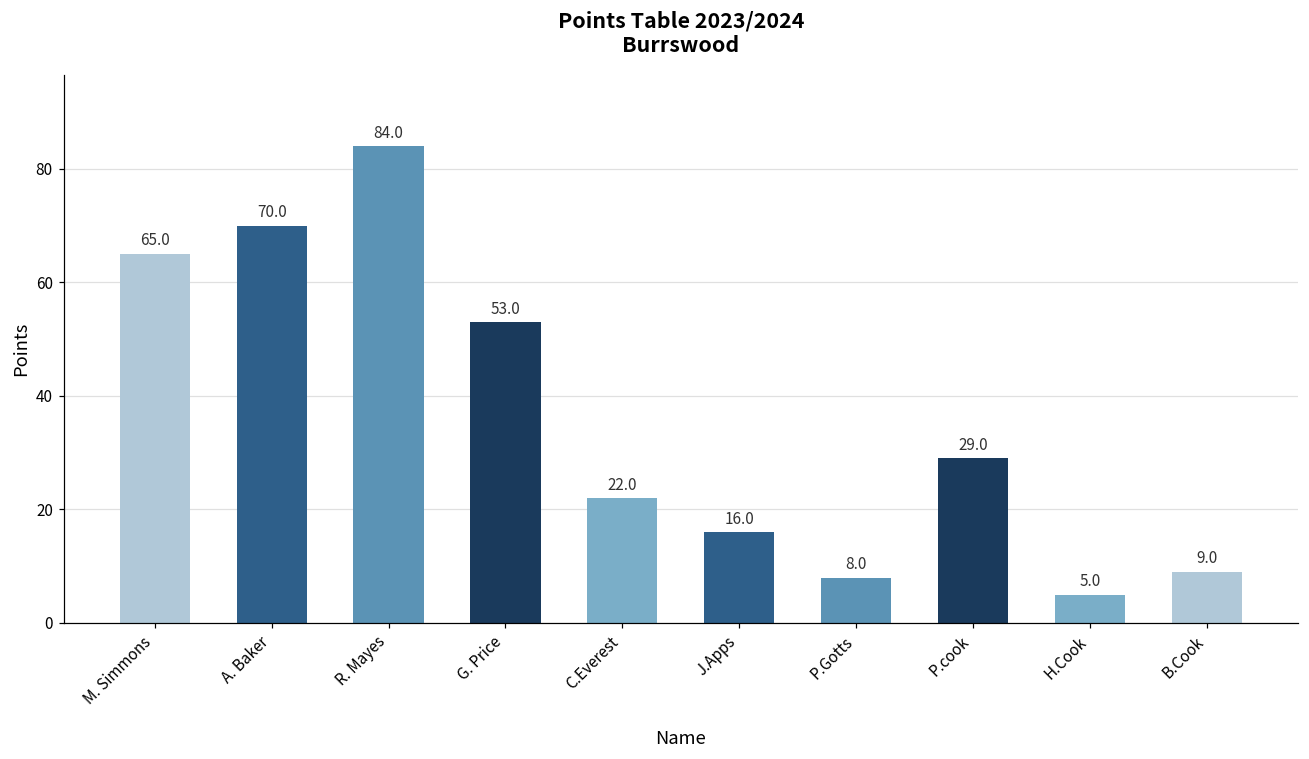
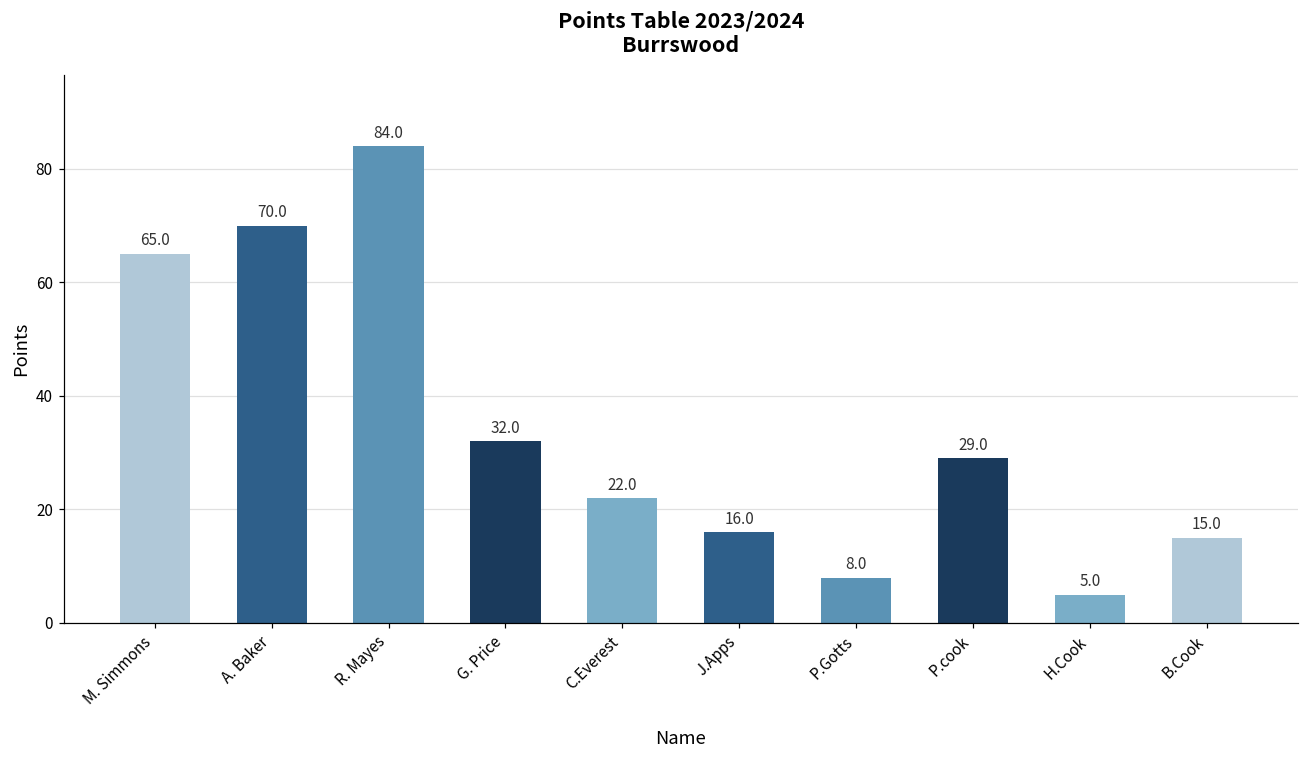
  {
    "M. Simmons": 65.0,
    "A. Baker": 70.0,
    "R. Mayes": 84.0,
-   "G. Price": 53.0,
+   "G. Price": 32.0,
    "C.Everest": 22.0,
    "J.Apps": 16.0,
    "P.Gotts": 8.0,
    "P.cook": 29.0,
    "H.Cook": 5.0,
-   "B.Cook": 9.0
+   "B.Cook": 15.0
  }
